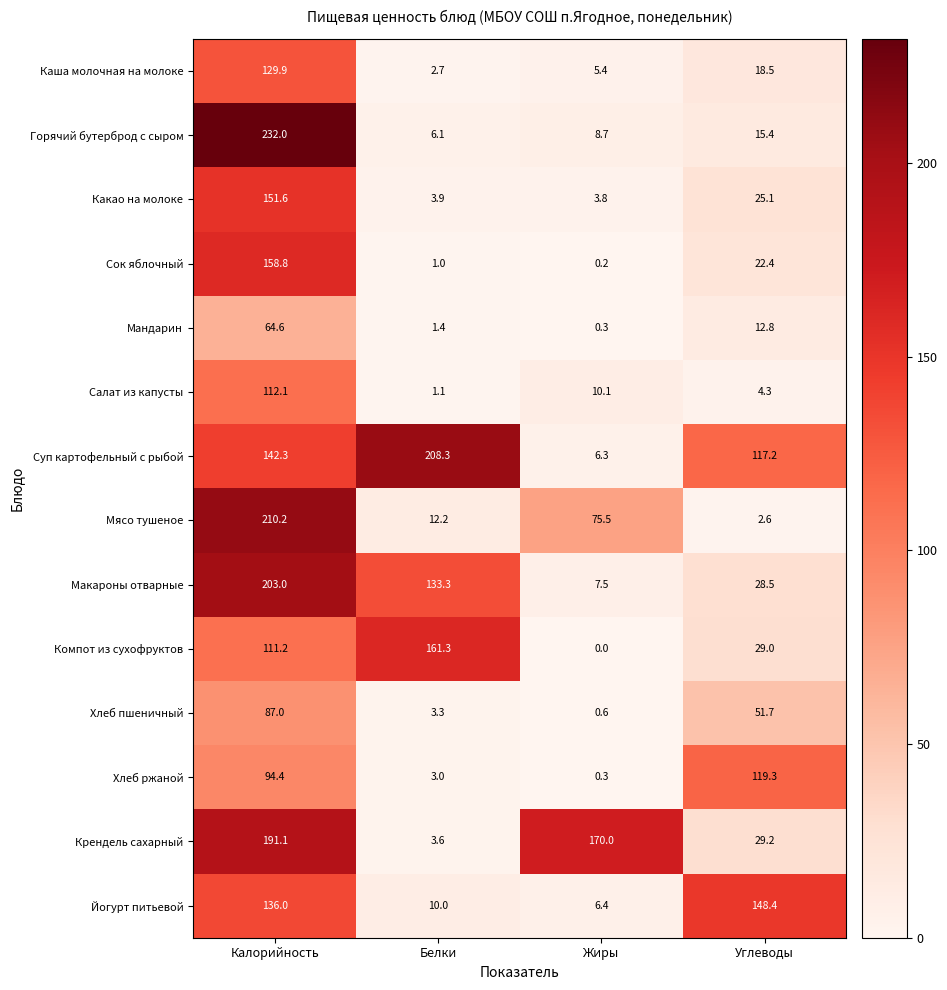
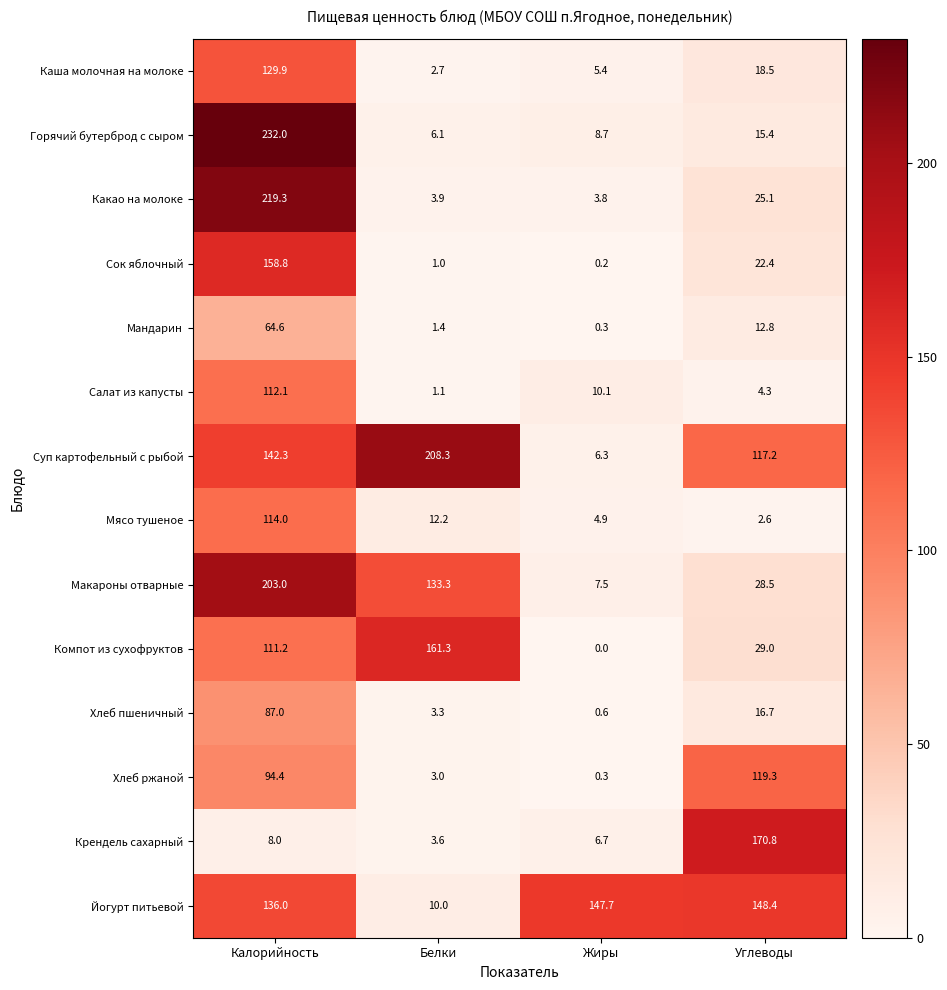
  {
    "Каша молочная на молоке": {
      "Калорийность": 129.9,
      "Белки": 2.7,
      "Жиры": 5.4,
      "Углеводы": 18.5
    },
    "Горячий бутерброд с сыром": {
      "Калорийность": 232.0,
      "Белки": 6.1,
      "Жиры": 8.7,
      "Углеводы": 15.4
    },
    "Какао на молоке": {
-     "Калорийность": 151.6,
+     "Калорийность": 219.3,
      "Белки": 3.9,
      "Жиры": 3.8,
      "Углеводы": 25.1
    },
    "Сок яблочный": {
      "Калорийность": 158.8,
      "Белки": 1.0,
      "Жиры": 0.2,
      "Углеводы": 22.4
    },
    "Мандарин": {
      "Калорийность": 64.6,
      "Белки": 1.4,
      "Жиры": 0.3,
      "Углеводы": 12.8
    },
    "Салат из капусты": {
      "Калорийность": 112.1,
      "Белки": 1.1,
      "Жиры": 10.1,
      "Углеводы": 4.3
    },
    "Суп картофельный с рыбой": {
      "Калорийность": 142.3,
      "Белки": 208.3,
      "Жиры": 6.3,
      "Углеводы": 117.2
    },
    "Мясо тушеное": {
-     "Калорийность": 210.2,
+     "Калорийность": 114.0,
      "Белки": 12.2,
-     "Жиры": 75.5,
+     "Жиры": 4.9,
      "Углеводы": 2.6
    },
    "Макароны отварные": {
      "Калорийность": 203.0,
      "Белки": 133.3,
      "Жиры": 7.5,
      "Углеводы": 28.5
    },
    "Компот из сухофруктов": {
      "Калорийность": 111.2,
      "Белки": 161.3,
      "Жиры": 0.0,
      "Углеводы": 29.0
    },
    "Хлеб пшеничный": {
      "Калорийность": 87.0,
      "Белки": 3.3,
      "Жиры": 0.6,
-     "Углеводы": 51.7
+     "Углеводы": 16.7
    },
    "Хлеб ржаной": {
      "Калорийность": 94.4,
      "Белки": 3.0,
      "Жиры": 0.3,
      "Углеводы": 119.3
    },
    "Крендель сахарный": {
-     "Калорийность": 191.1,
+     "Калорийность": 8.0,
      "Белки": 3.6,
-     "Жиры": 170.0,
-     "Углеводы": 29.2
+     "Жиры": 6.7,
+     "Углеводы": 170.8
    },
    "Йогурт питьевой": {
      "Калорийность": 136.0,
      "Белки": 10.0,
-     "Жиры": 6.4,
+     "Жиры": 147.7,
      "Углеводы": 148.4
    }
  }
